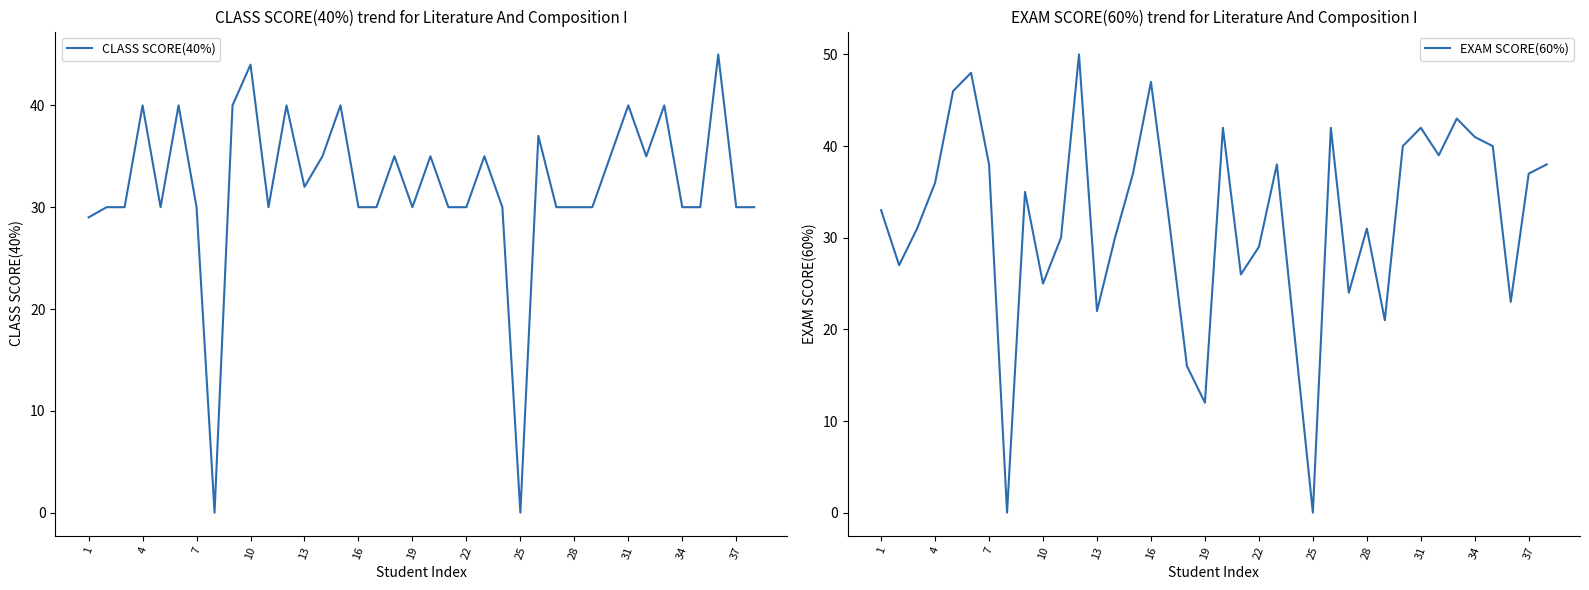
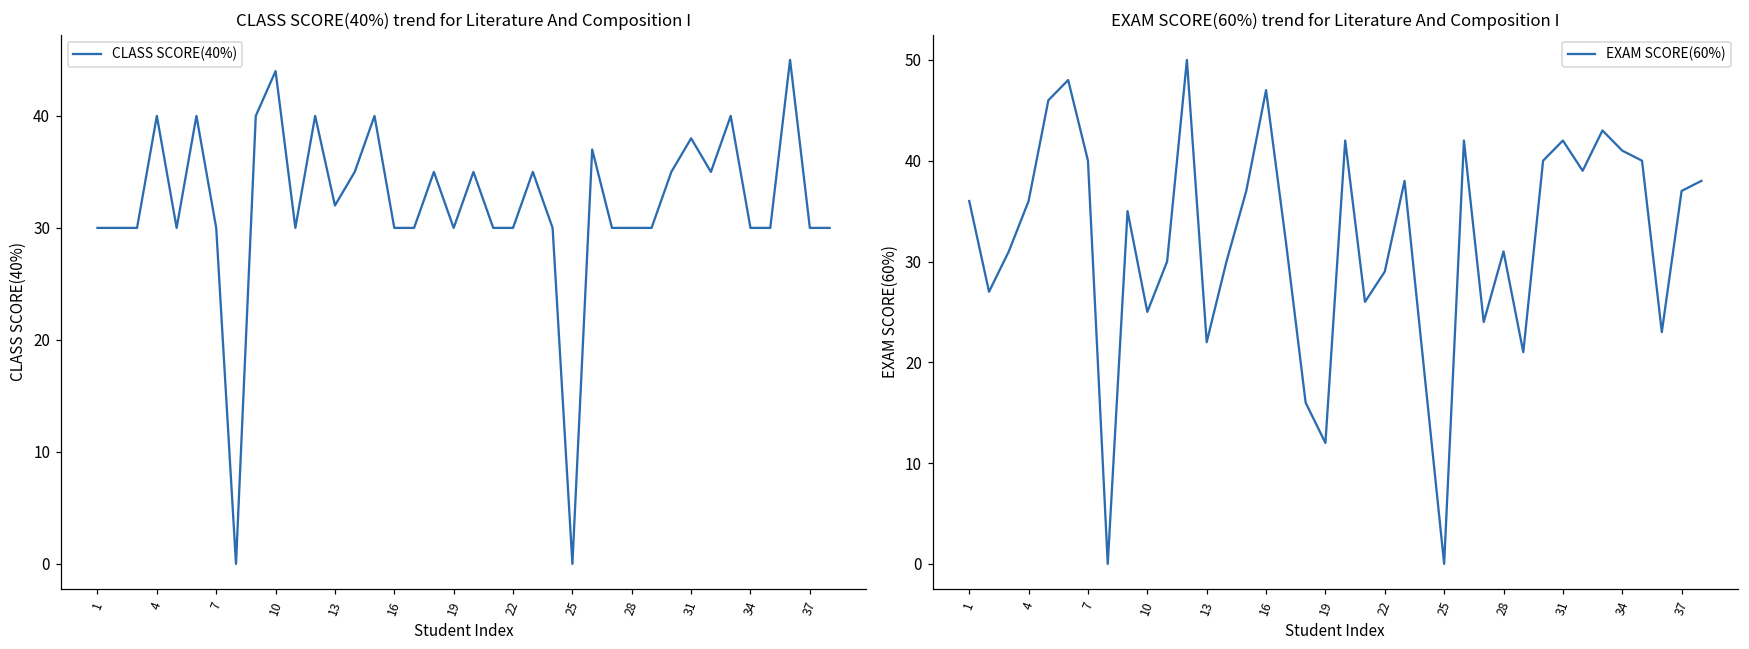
  {
    "CLASS SCORE(40%) trend for Literature And Composition I": {
-     "1": 29,
+     "1": 30,
      "4": 40,
      "7": 30,
      "10": 44,
      "13": 32,
      "16": 30,
      "19": 30,
      "22": 30,
      "25": 0,
      "28": 30,
-     "31": 40,
+     "31": 38,
      "34": 30,
      "37": 30
    },
    "EXAM SCORE(60%) trend for Literature And Composition I": {
-     "1": 33,
+     "1": 36,
      "4": 36,
-     "7": 38,
+     "7": 40,
      "10": 25,
      "13": 22,
      "16": 47,
      "19": 12,
      "22": 29,
      "25": 0,
      "28": 31,
      "31": 42,
      "34": 41,
      "37": 37
    }
  }
